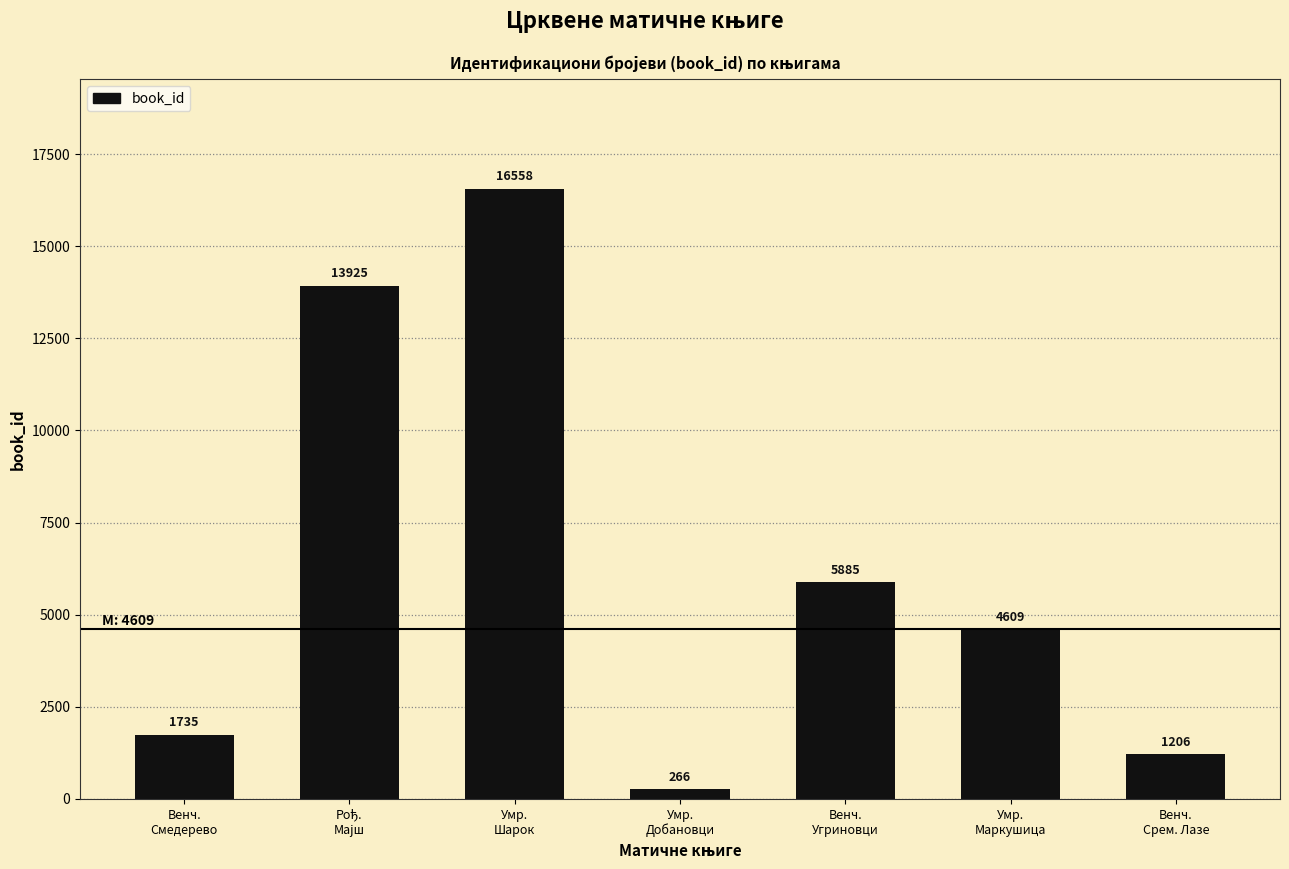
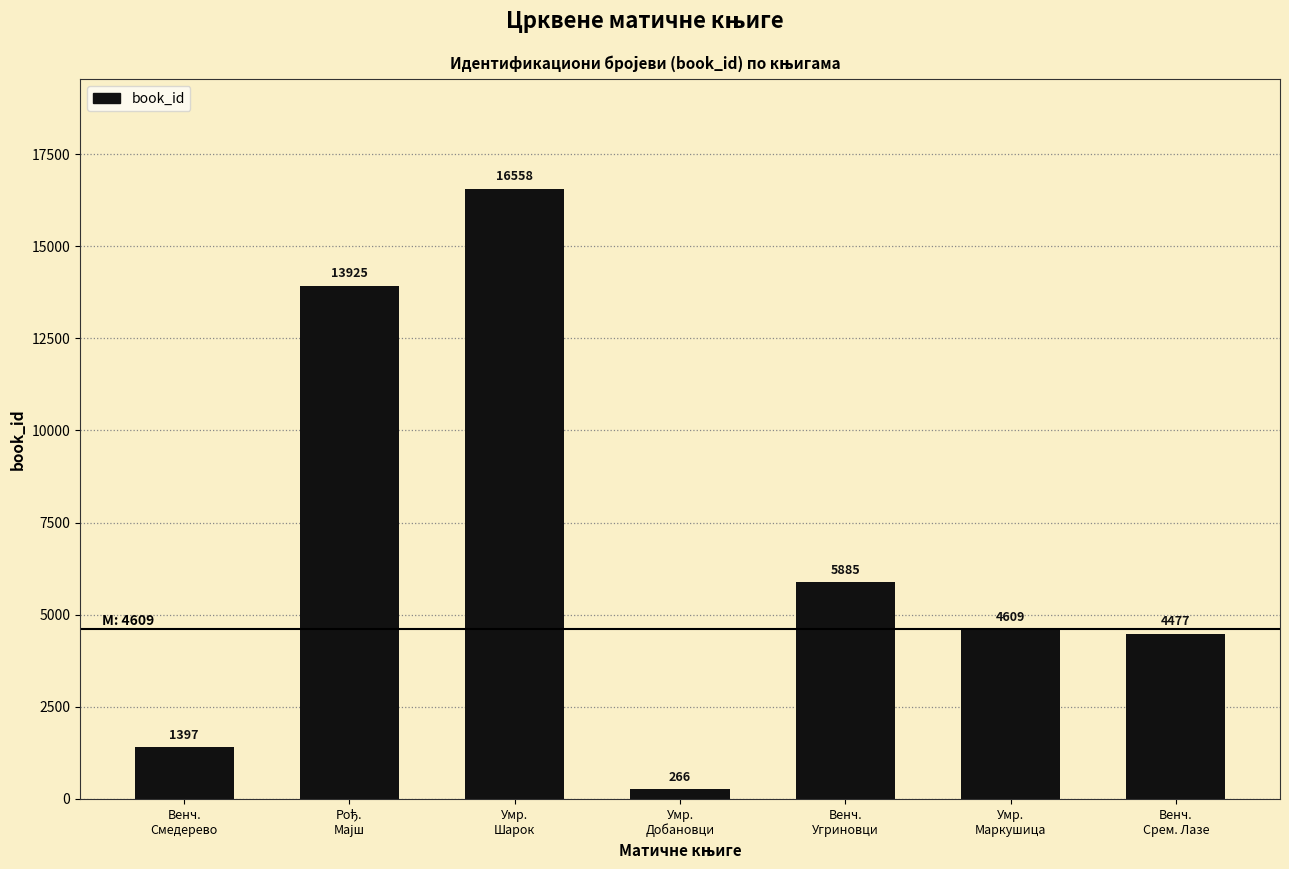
  {
-   "Венч. Смедерево": 1735,
+   "Венч. Смедерево": 1397,
    "Рођ. Мајш": 13925,
    "Умр. Шарок": 16558,
    "Умр. Добановци": 266,
    "Венч. Угриновци": 5885,
    "Умр. Маркушица": 4609,
-   "Венч. Срем. Лазе": 1206
+   "Венч. Срем. Лазе": 4477
  }
